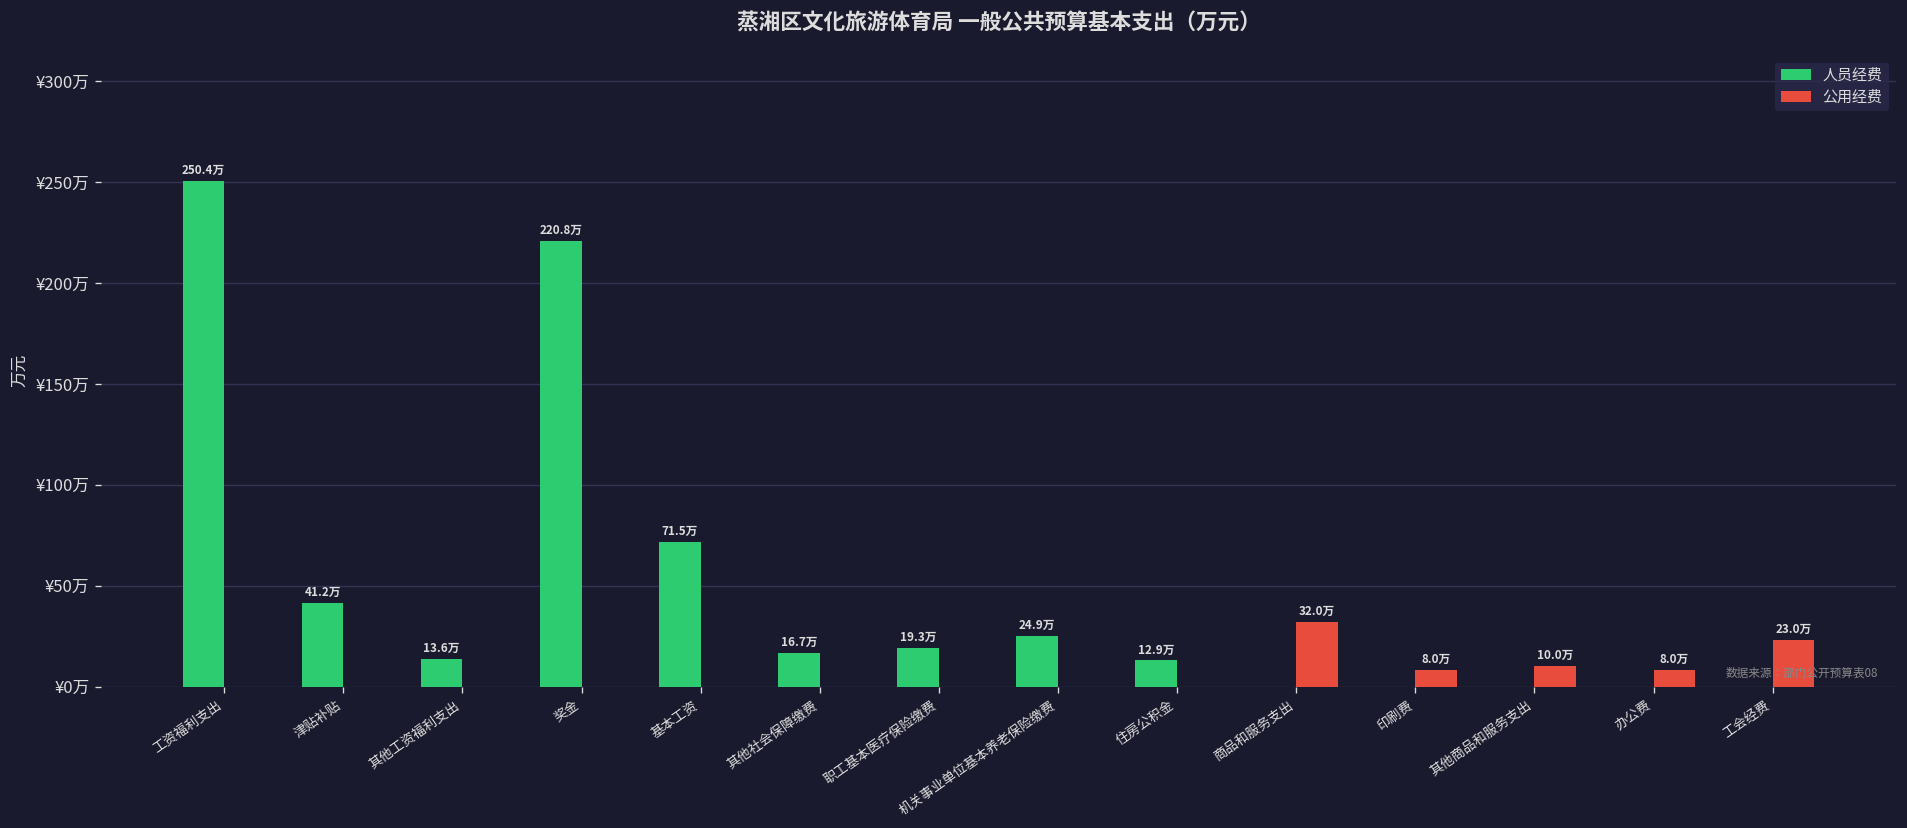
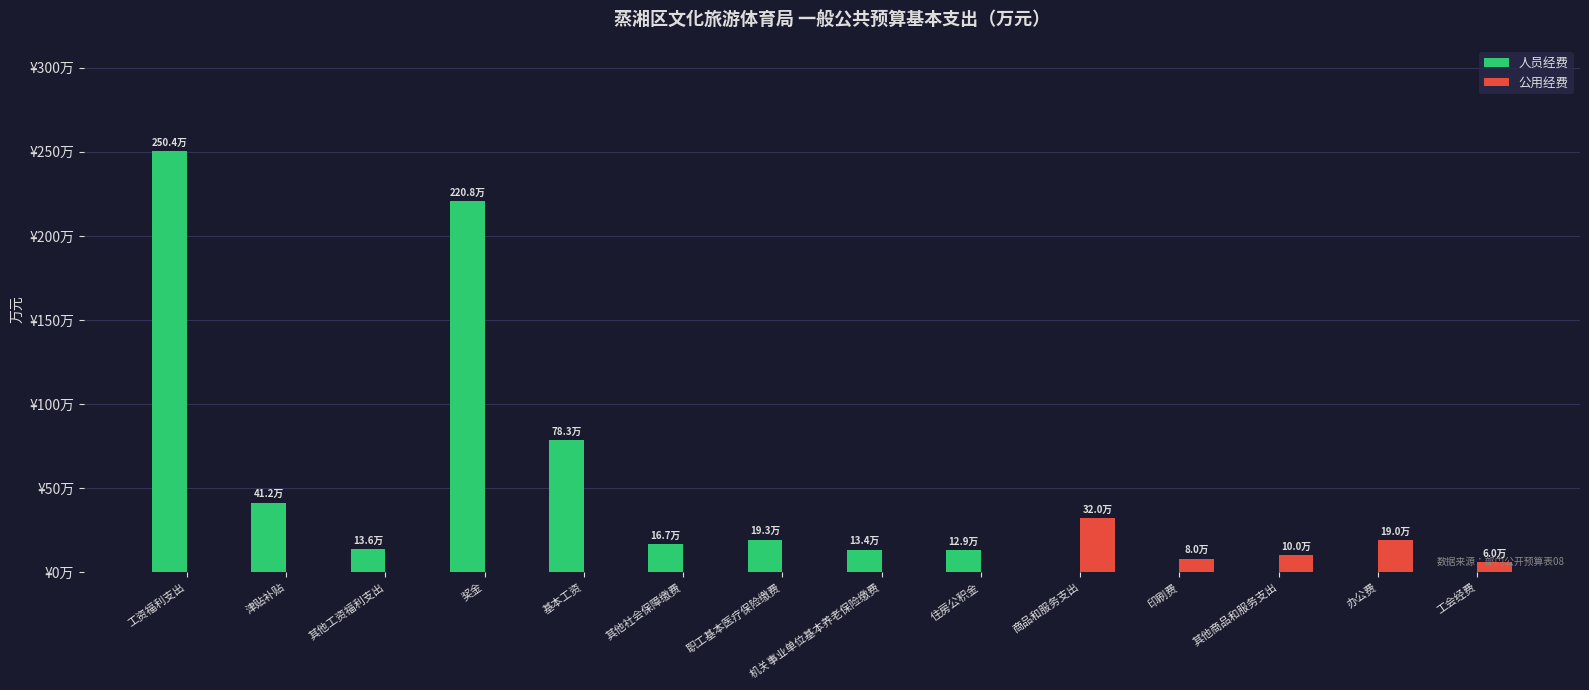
  {
    "人员经费": {
      "工资福利支出": "250.4万",
      "津贴补贴": "41.2万",
      "其他工资福利支出": "13.6万",
      "奖金": "220.8万",
-     "基本工资": "71.5万",
+     "基本工资": "78.3万",
      "其他社会保障缴费": "16.7万",
      "职工基本医疗保险缴费": "19.3万",
-     "机关事业单位基本养老保险缴费": "24.9万",
+     "机关事业单位基本养老保险缴费": "13.4万",
      "住房公积金": "12.9万"
    },
    "公用经费": {
      "商品和服务支出": "32.0万",
      "印刷费": "8.0万",
      "其他商品和服务支出": "10.0万",
-     "办公费": "8.0万",
-     "工会经费": "23.0万"
+     "办公费": "19.0万",
+     "工会经费": "6.0万"
    }
  }
